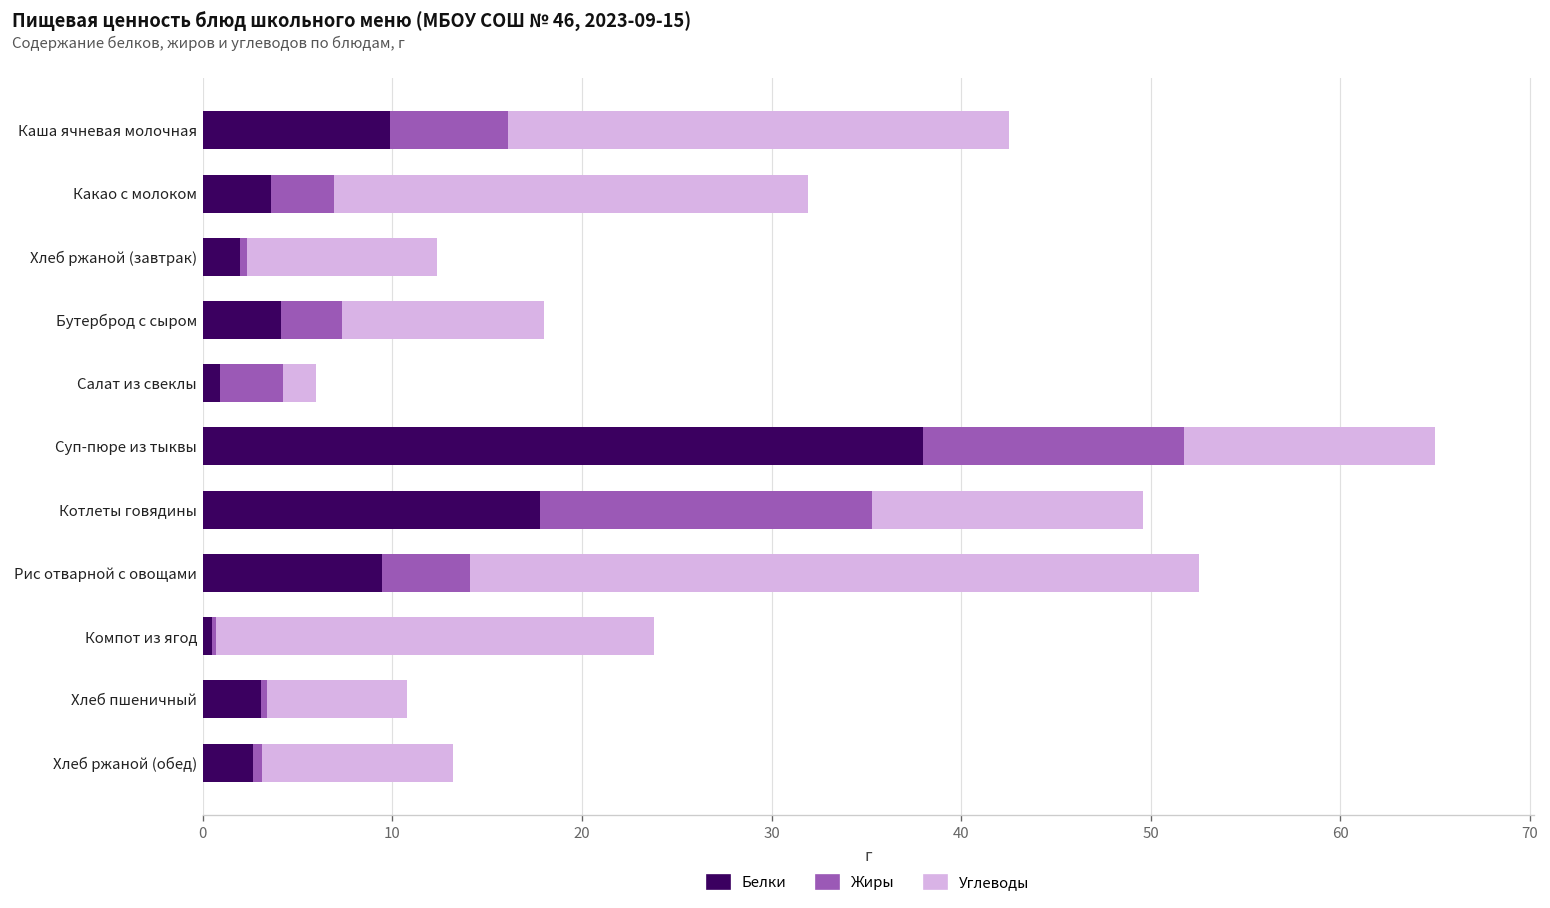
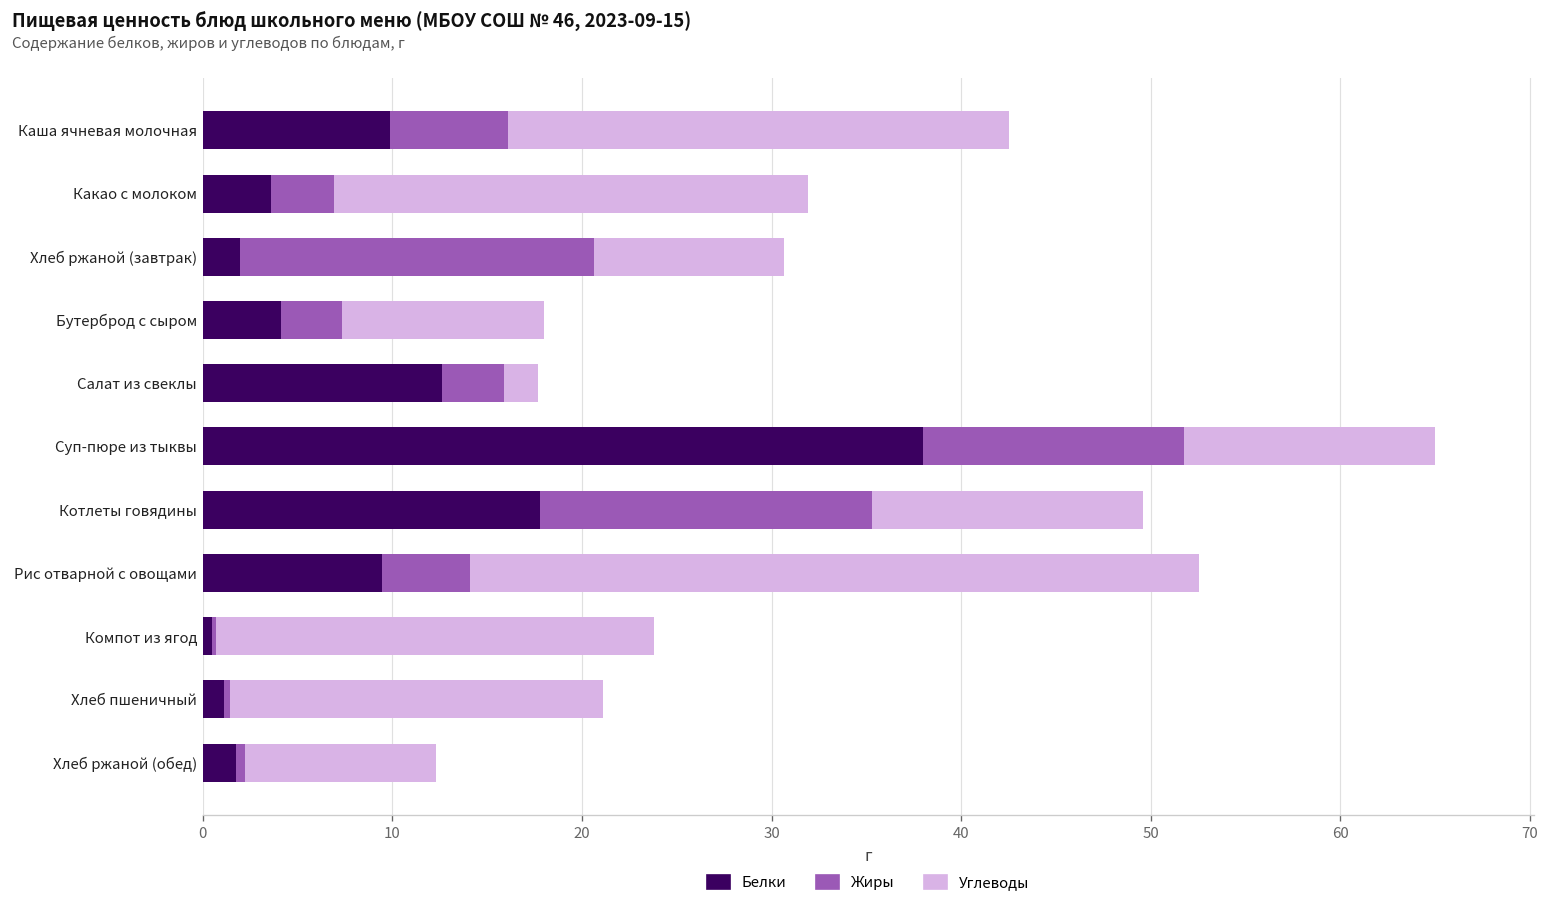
  {
    "Белки": {
      "Каша ячневая молочная": 9.9,
      "Какао с молоком": 3.6,
      "Хлеб ржаной (завтрак)": 2.0,
      "Бутерброд с сыром": 4.1,
-     "Салат из свеклы": 0.9,
+     "Салат из свеклы": 12.6,
      "Суп-пюре из тыквы": 38.0,
      "Котлеты говядины": 17.8,
      "Рис отварной с овощами": 9.4,
      "Компот из ягод": 0.5,
-     "Хлеб пшеничный": 3.0,
-     "Хлеб ржаной (обед)": 2.6
+     "Хлеб пшеничный": 1.1,
+     "Хлеб ржаной (обед)": 1.8
    },
    "Жиры": {
      "Каша ячневая молочная": 6.2,
      "Какао с молоком": 3.3,
-     "Хлеб ржаной (завтрак)": 0.4,
+     "Хлеб ржаной (завтрак)": 18.6,
      "Бутерброд с сыром": 3.3,
      "Салат из свеклы": 3.3,
      "Суп-пюре из тыквы": 13.8,
      "Котлеты говядины": 17.5,
      "Рис отварной с овощами": 4.7,
      "Компот из ягод": 0.2,
      "Хлеб пшеничный": 0.3,
      "Хлеб ржаной (обед)": 0.5
    },
    "Углеводы": {
      "Каша ячневая молочная": 26.4,
      "Какао с молоком": 25.0,
      "Хлеб ржаной (завтрак)": 10.0,
      "Бутерброд с сыром": 10.6,
      "Салат из свеклы": 1.8,
      "Суп-пюре из тыквы": 13.3,
      "Котлеты говядины": 14.3,
      "Рис отварной с овощами": 38.4,
      "Компот из ягод": 23.1,
-     "Хлеб пшеничный": 7.4,
+     "Хлеб пшеничный": 19.7,
      "Хлеб ржаной (обед)": 10.1
    }
  }
